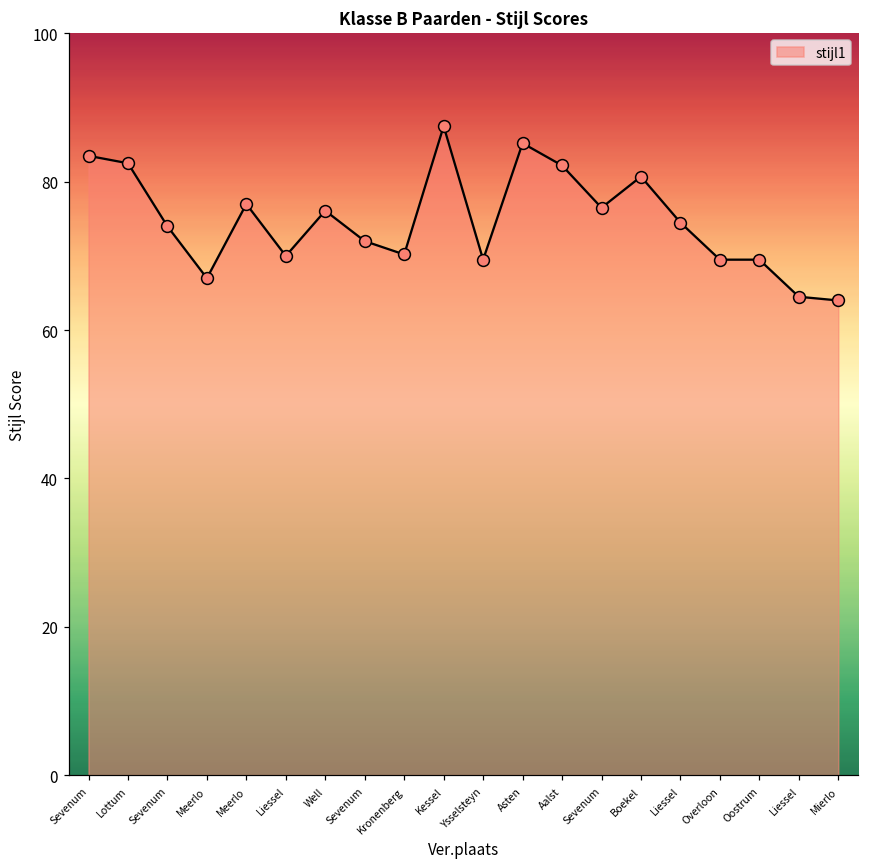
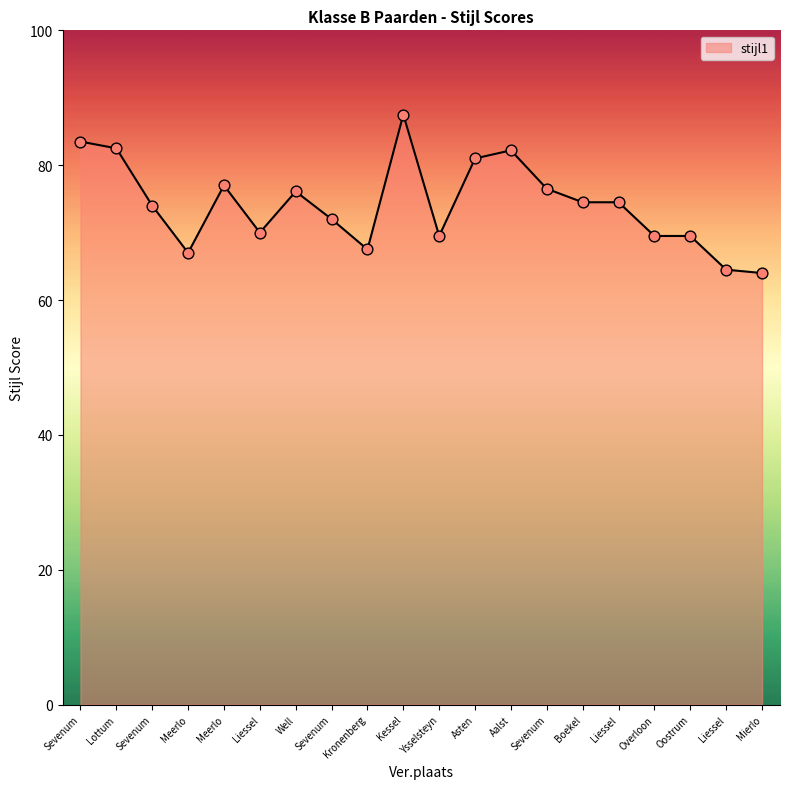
  {
    "Lottum": 83,
    "Well": 76,
-   "Kronenberg": 70,
+   "Kronenberg": 68,
    "Kessel": 88,
    "Ysselsteyn": 70,
-   "Asten": 85,
+   "Asten": 81,
    "Aalst": 82,
-   "Boekel": 81,
+   "Boekel": 75,
    "Overloon": 70,
    "Oostrum": 70,
    "Mierlo": 64
  }
